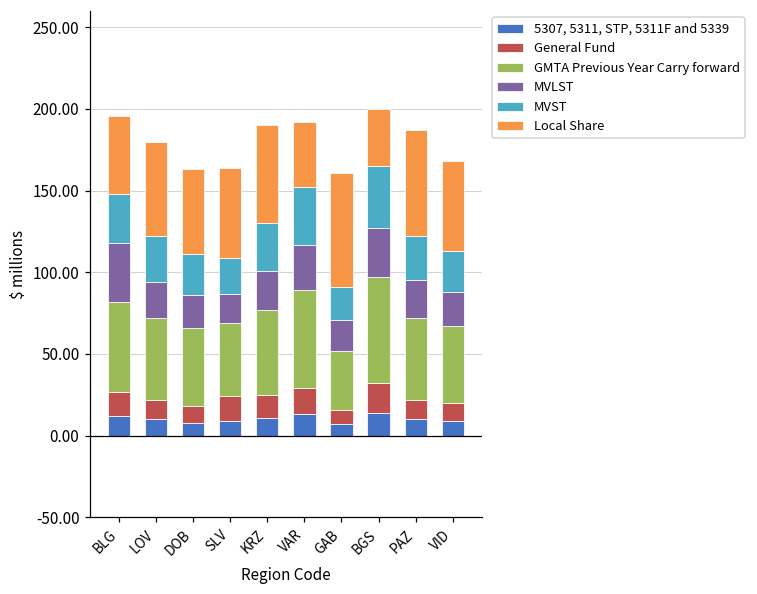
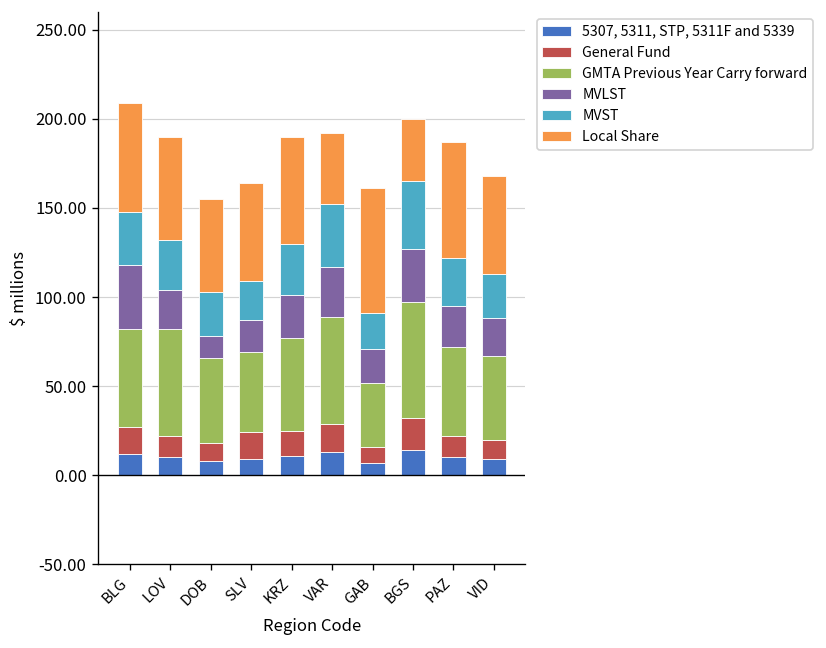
  {
    "General Fund": {
      "BLG": 15,
      "LOV": 12,
      "DOB": 10,
      "SLV": 15,
      "KRZ": 14,
      "VAR": 16,
      "GAB": 9,
      "BGS": 18,
      "PAZ": 12,
      "VID": 11
    },
    "GMTA Previous Year Carry forward": {
      "BLG": 55,
-     "LOV": 50,
+     "LOV": 60,
      "DOB": 48,
      "SLV": 45,
      "KRZ": 52,
      "VAR": 60,
      "GAB": 36,
      "BGS": 65,
      "PAZ": 50,
      "VID": 47
    },
    "MVLST": {
      "BLG": 36,
      "LOV": 22,
-     "DOB": 20,
+     "DOB": 12,
      "SLV": 18,
      "KRZ": 24,
      "VAR": 28,
      "GAB": 19,
      "BGS": 30,
      "PAZ": 23,
      "VID": 21
    },
    "Local Share": {
-     "BLG": 48,
+     "BLG": 61,
      "LOV": 58,
      "DOB": 52,
      "SLV": 55,
      "KRZ": 60,
      "VAR": 40,
      "GAB": 70,
      "BGS": 35,
      "PAZ": 65,
      "VID": 55
    }
  }
